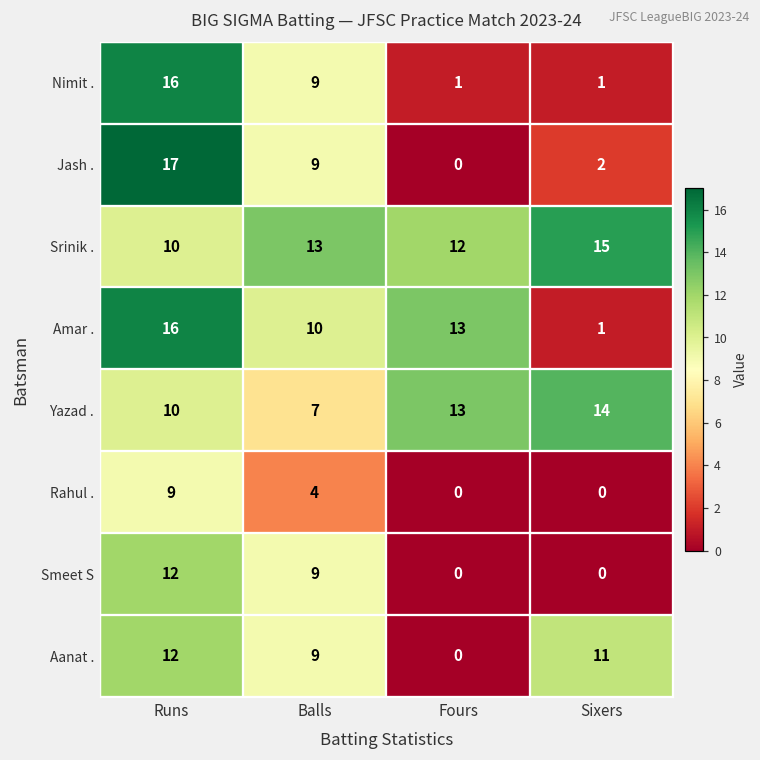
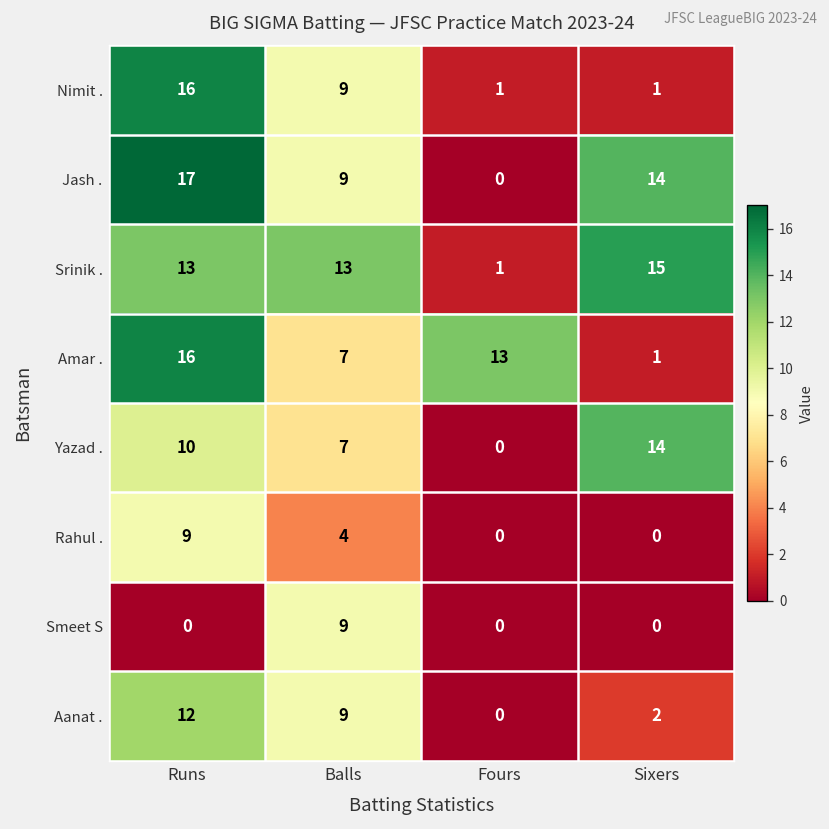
  {
    "Nimit .": {
      "Runs": 16,
      "Balls": 9,
      "Fours": 1,
      "Sixers": 1
    },
    "Jash .": {
      "Runs": 17,
      "Balls": 9,
      "Fours": 0,
-     "Sixers": 2
+     "Sixers": 14
    },
    "Srinik .": {
-     "Runs": 10,
+     "Runs": 13,
      "Balls": 13,
-     "Fours": 12,
+     "Fours": 1,
      "Sixers": 15
    },
    "Amar .": {
      "Runs": 16,
-     "Balls": 10,
+     "Balls": 7,
      "Fours": 13,
      "Sixers": 1
    },
    "Yazad .": {
      "Runs": 10,
      "Balls": 7,
-     "Fours": 13,
+     "Fours": 0,
      "Sixers": 14
    },
    "Rahul .": {
      "Runs": 9,
      "Balls": 4,
      "Fours": 0,
      "Sixers": 0
    },
    "Smeet S": {
-     "Runs": 12,
+     "Runs": 0,
      "Balls": 9,
      "Fours": 0,
      "Sixers": 0
    },
    "Aanat .": {
      "Runs": 12,
      "Balls": 9,
      "Fours": 0,
-     "Sixers": 11
+     "Sixers": 2
    }
  }
